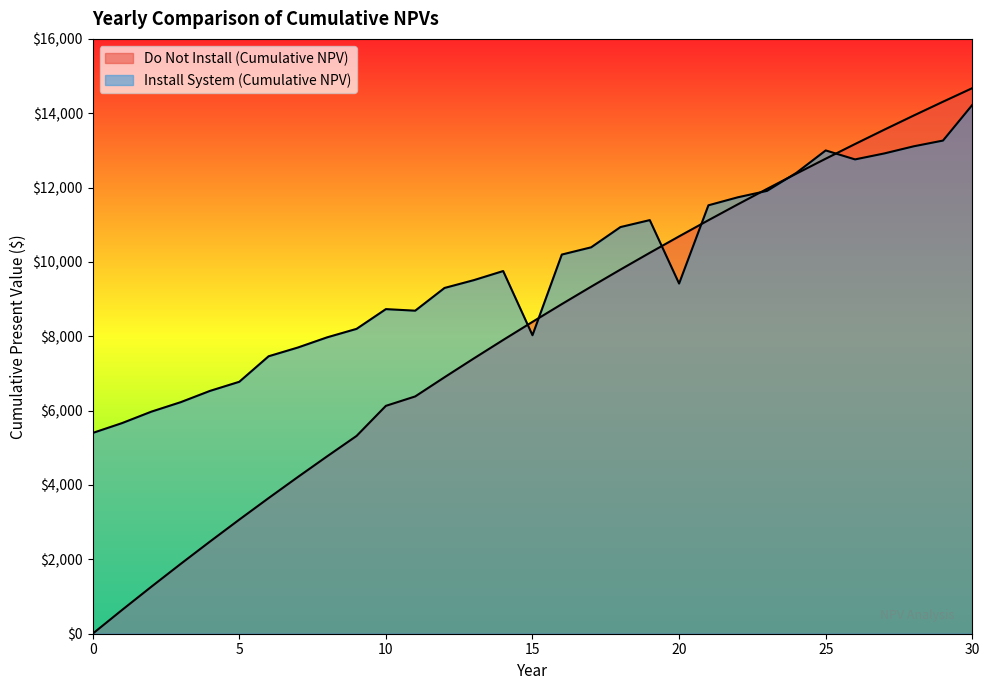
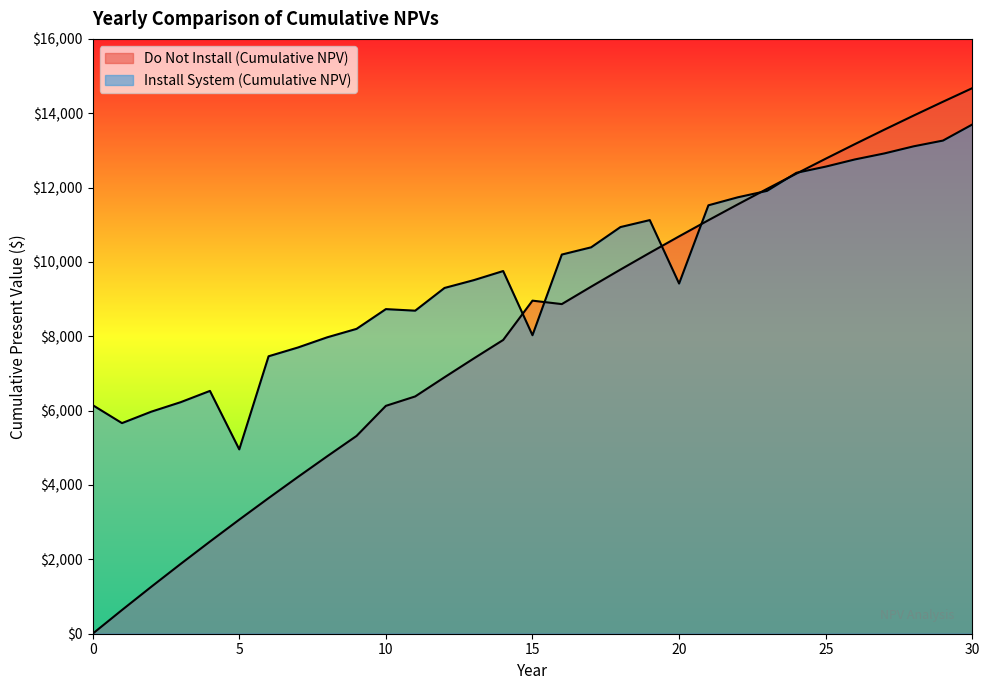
  {
    "Do Not Install (Cumulative NPV)": {
      "0": "$0",
      "5": "$3,100",
      "10": "$6,100",
-     "15": "$8,400",
+     "15": "$9,000",
      "20": "$10,700",
      "25": "$12,800",
      "30": "$14,700"
    },
    "Install System (Cumulative NPV)": {
-     "0": "$5,400",
-     "5": "$6,800",
+     "0": "$6,100",
+     "5": "$5,000",
      "10": "$8,700",
      "15": "$8,000",
      "20": "$9,400",
-     "25": "$13,000",
-     "30": "$14,200"
+     "25": "$12,600",
+     "30": "$13,700"
    }
  }
